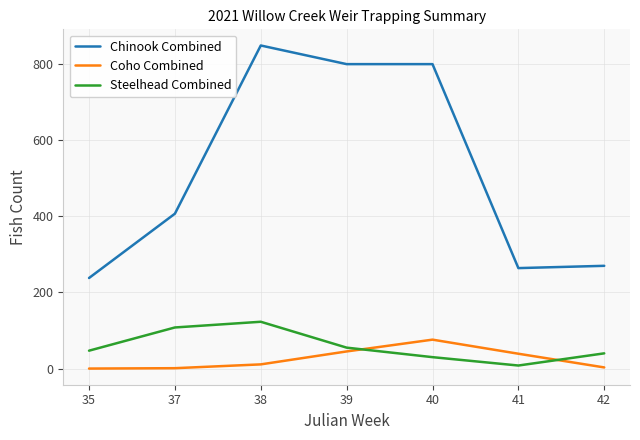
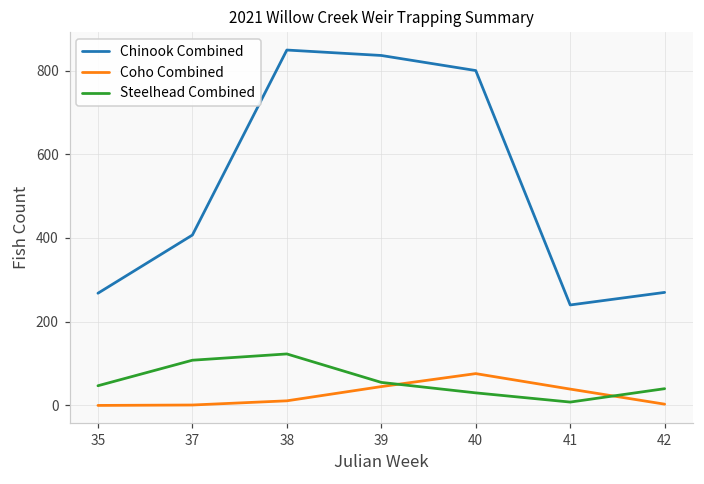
  {
    "Chinook Combined": {
-     "35": 240,
+     "35": 270,
      "37": 410,
      "38": 850,
-     "39": 800,
+     "39": 840,
      "40": 800,
-     "41": 260,
+     "41": 240,
      "42": 270
    },
    "Coho Combined": {
      "35": 0,
      "37": 0,
      "38": 10,
      "39": 50,
      "40": 80,
      "41": 40,
      "42": 0
    },
    "Steelhead Combined": {
      "35": 50,
      "37": 110,
      "38": 120,
      "39": 60,
      "40": 30,
      "41": 10,
      "42": 40
    }
  }
